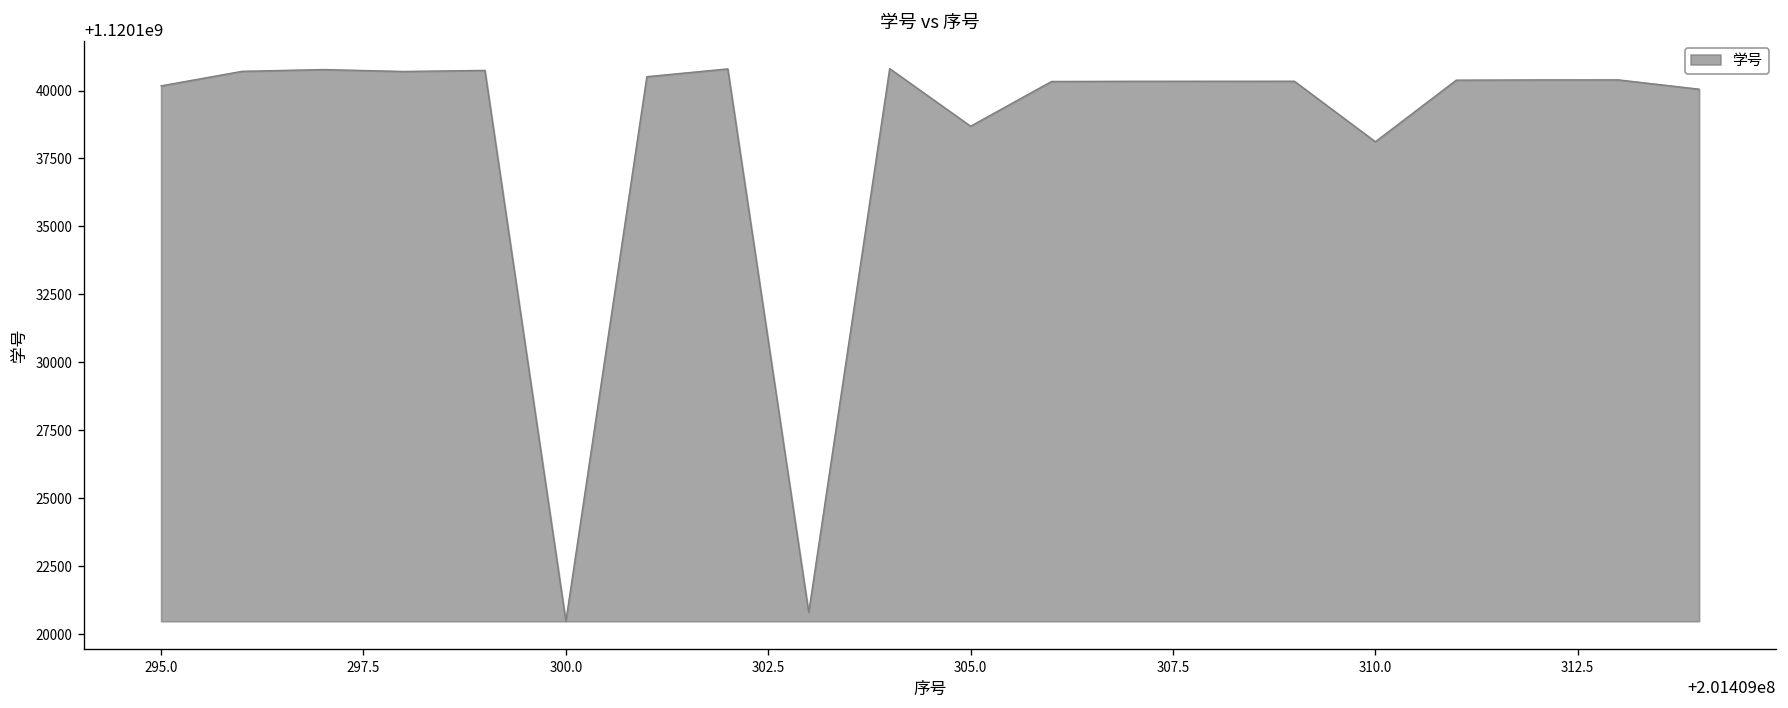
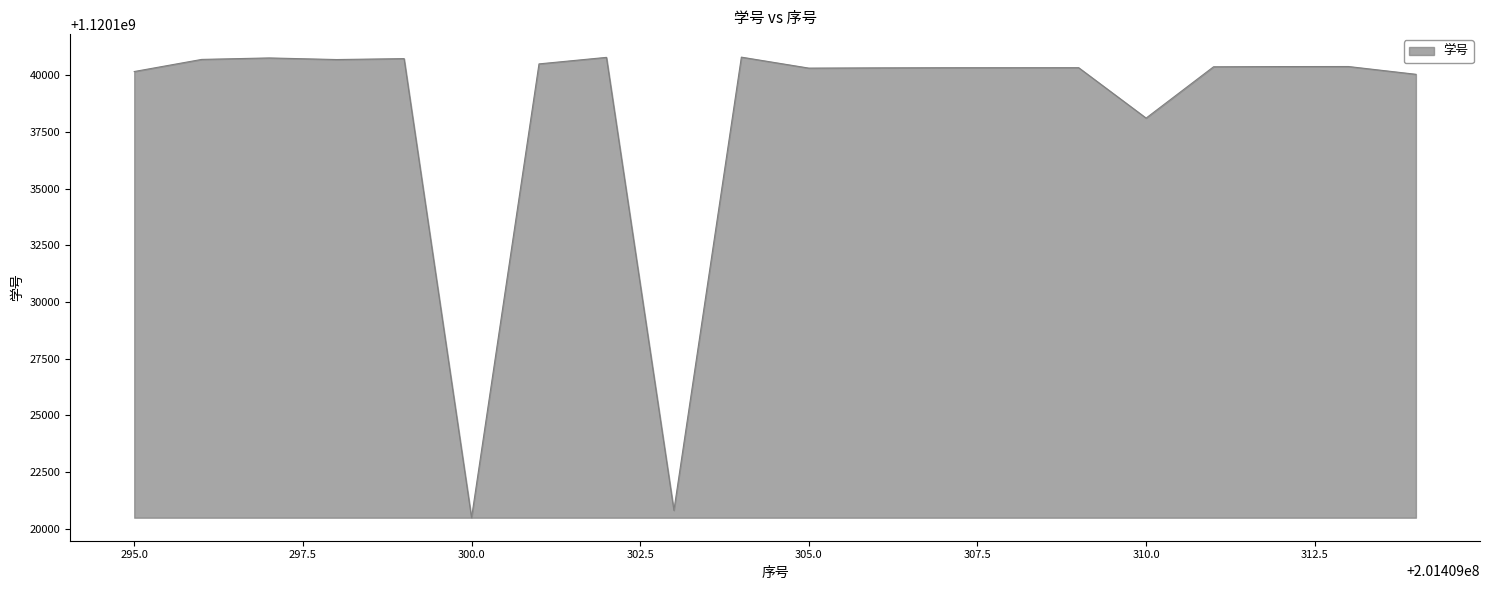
  {
    "295.0": 1120140200,
    "300.0": 1120120500,
-   "305.0": 1120138700,
+   "305.0": 1120140300,
    "310.0": 1120138100
  }
